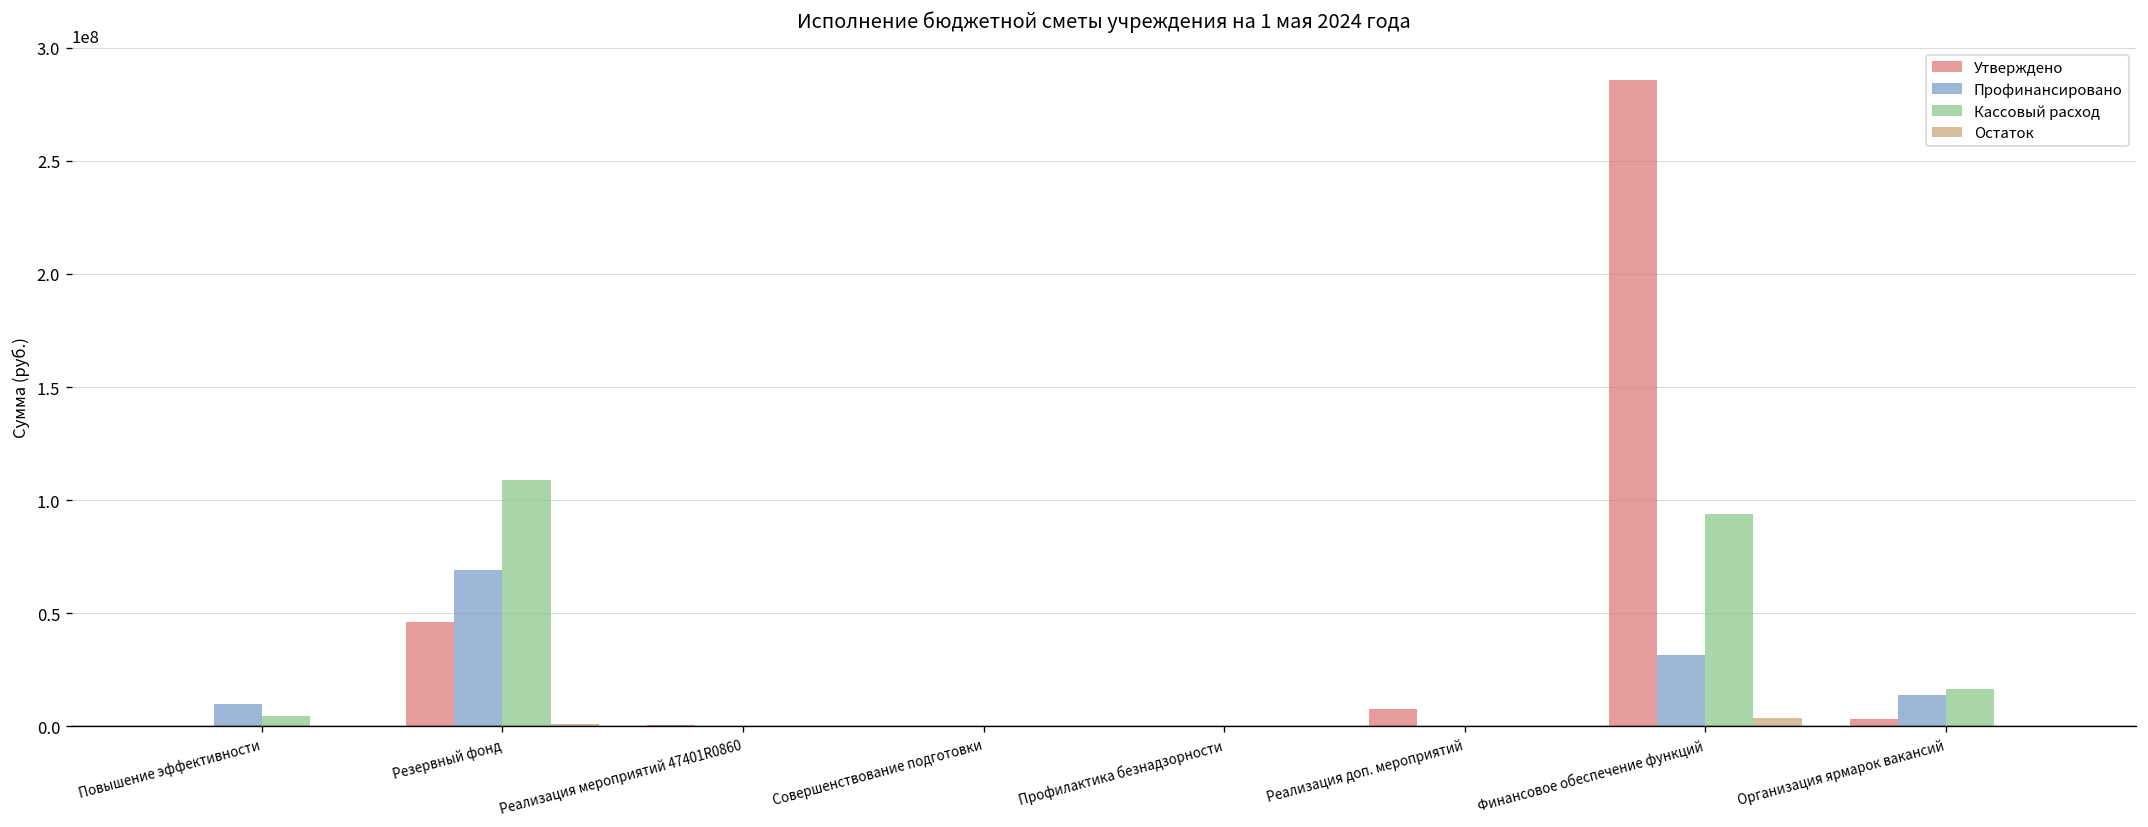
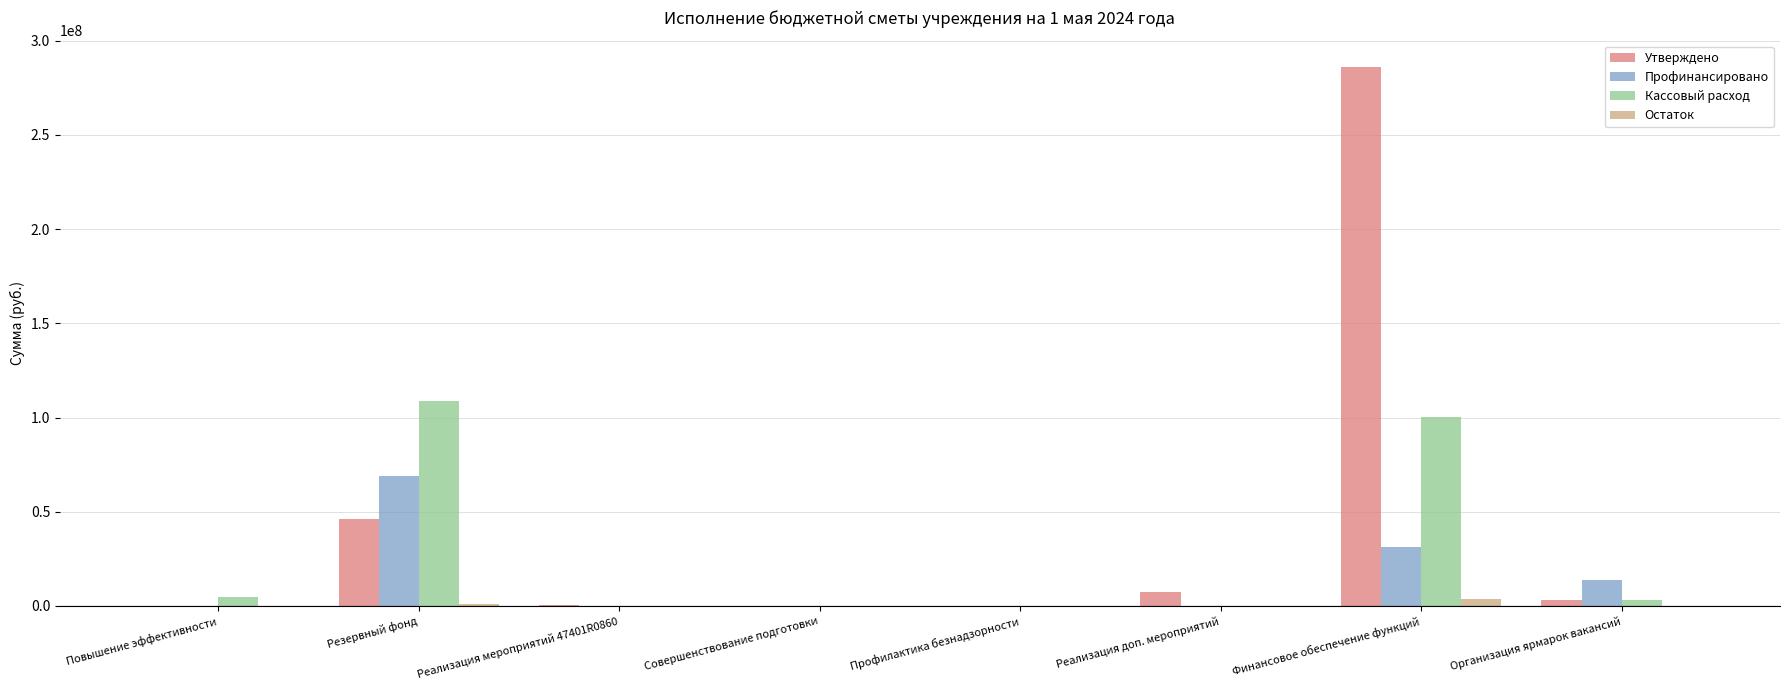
  {
    "Профинансировано": {
-     "Повышение эффективности": 10000000,
+     "Повышение эффективности": 0,
      "Резервный фонд": 69000000,
      "Реализация мероприятий 47401R0860": 0,
      "Совершенствование подготовки": 0,
      "Профилактика безнадзорности": 0,
      "Реализация доп. мероприятий": 0,
      "Финансовое обеспечение функций": 31000000,
      "Организация ярмарок вакансий": 14000000
    },
    "Кассовый расход": {
      "Повышение эффективности": 5000000,
      "Резервный фонд": 109000000,
      "Реализация мероприятий 47401R0860": 0,
      "Совершенствование подготовки": 0,
      "Профилактика безнадзорности": 0,
      "Реализация доп. мероприятий": 0,
-     "Финансовое обеспечение функций": 94000000,
-     "Организация ярмарок вакансий": 16000000
+     "Финансовое обеспечение функций": 100000000,
+     "Организация ярмарок вакансий": 3000000
    }
  }
